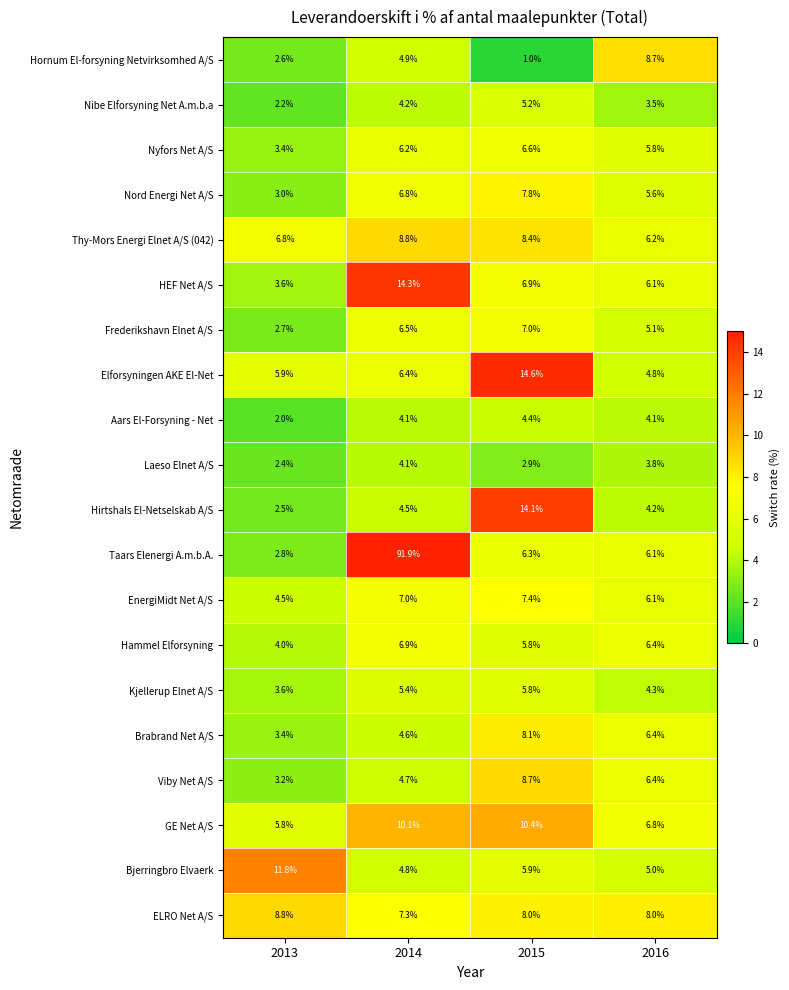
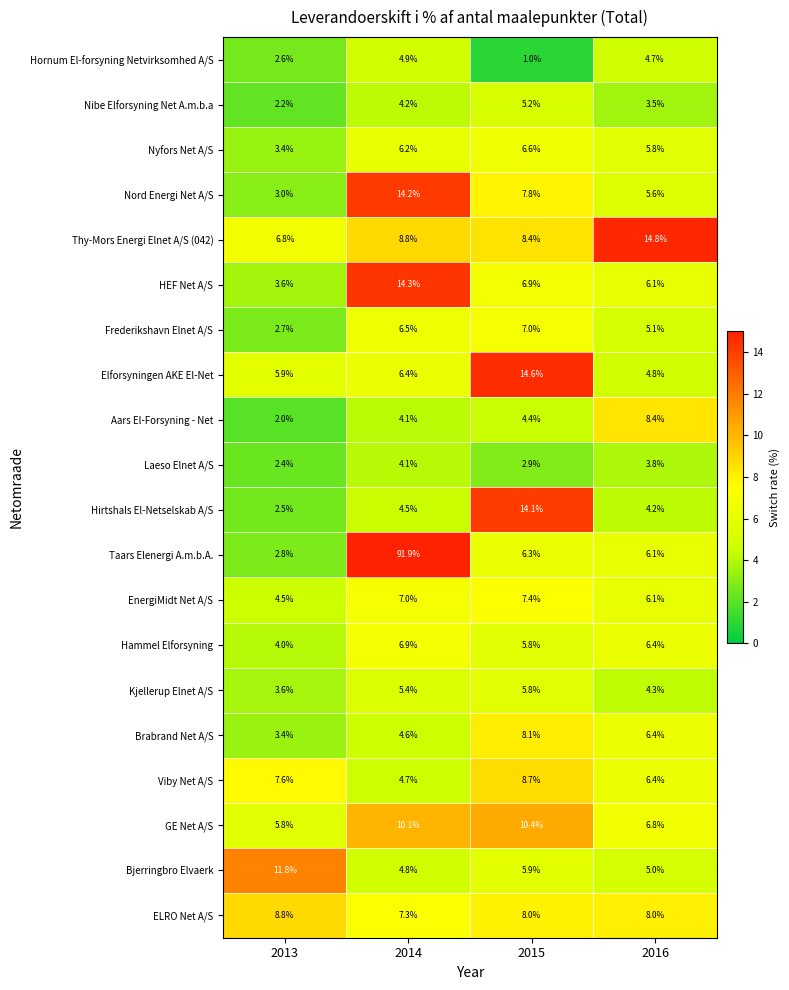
  {
    "Hornum El-forsyning Netvirksomhed A/S": {
      "2013": "2.6%",
      "2014": "4.9%",
      "2015": "1.0%",
-     "2016": "8.7%"
+     "2016": "4.7%"
    },
    "Nibe Elforsyning Net A.m.b.a": {
      "2013": "2.2%",
      "2014": "4.2%",
      "2015": "5.2%",
      "2016": "3.5%"
    },
    "Nyfors Net A/S": {
      "2013": "3.4%",
      "2014": "6.2%",
      "2015": "6.6%",
      "2016": "5.8%"
    },
    "Nord Energi Net A/S": {
      "2013": "3.0%",
-     "2014": "6.8%",
+     "2014": "14.2%",
      "2015": "7.8%",
      "2016": "5.6%"
    },
    "Thy-Mors Energi Elnet A/S (042)": {
      "2013": "6.8%",
      "2014": "8.8%",
      "2015": "8.4%",
-     "2016": "6.2%"
+     "2016": "14.8%"
    },
    "HEF Net A/S": {
      "2013": "3.6%",
      "2014": "14.3%",
      "2015": "6.9%",
      "2016": "6.1%"
    },
    "Frederikshavn Elnet A/S": {
      "2013": "2.7%",
      "2014": "6.5%",
      "2015": "7.0%",
      "2016": "5.1%"
    },
    "Elforsyningen AKE El-Net": {
      "2013": "5.9%",
      "2014": "6.4%",
      "2015": "14.6%",
      "2016": "4.8%"
    },
    "Aars El-Forsyning - Net": {
      "2013": "2.0%",
      "2014": "4.1%",
      "2015": "4.4%",
-     "2016": "4.1%"
+     "2016": "8.4%"
    },
    "Laeso Elnet A/S": {
      "2013": "2.4%",
      "2014": "4.1%",
      "2015": "2.9%",
      "2016": "3.8%"
    },
    "Hirtshals El-Netselskab A/S": {
      "2013": "2.5%",
      "2014": "4.5%",
      "2015": "14.1%",
      "2016": "4.2%"
    },
    "Taars Elenergi A.m.b.A.": {
      "2013": "2.8%",
      "2014": "91.9%",
      "2015": "6.3%",
      "2016": "6.1%"
    },
    "EnergiMidt Net A/S": {
      "2013": "4.5%",
      "2014": "7.0%",
      "2015": "7.4%",
      "2016": "6.1%"
    },
    "Hammel Elforsyning": {
      "2013": "4.0%",
      "2014": "6.9%",
      "2015": "5.8%",
      "2016": "6.4%"
    },
    "Kjellerup Elnet A/S": {
      "2013": "3.6%",
      "2014": "5.4%",
      "2015": "5.8%",
      "2016": "4.3%"
    },
    "Brabrand Net A/S": {
      "2013": "3.4%",
      "2014": "4.6%",
      "2015": "8.1%",
      "2016": "6.4%"
    },
    "Viby Net A/S": {
-     "2013": "3.2%",
+     "2013": "7.6%",
      "2014": "4.7%",
      "2015": "8.7%",
      "2016": "6.4%"
    },
    "GE Net A/S": {
      "2013": "5.8%",
      "2014": "10.1%",
      "2015": "10.4%",
      "2016": "6.8%"
    },
    "Bjerringbro Elvaerk": {
      "2013": "11.8%",
      "2014": "4.8%",
      "2015": "5.9%",
      "2016": "5.0%"
    },
    "ELRO Net A/S": {
      "2013": "8.8%",
      "2014": "7.3%",
      "2015": "8.0%",
      "2016": "8.0%"
    }
  }
